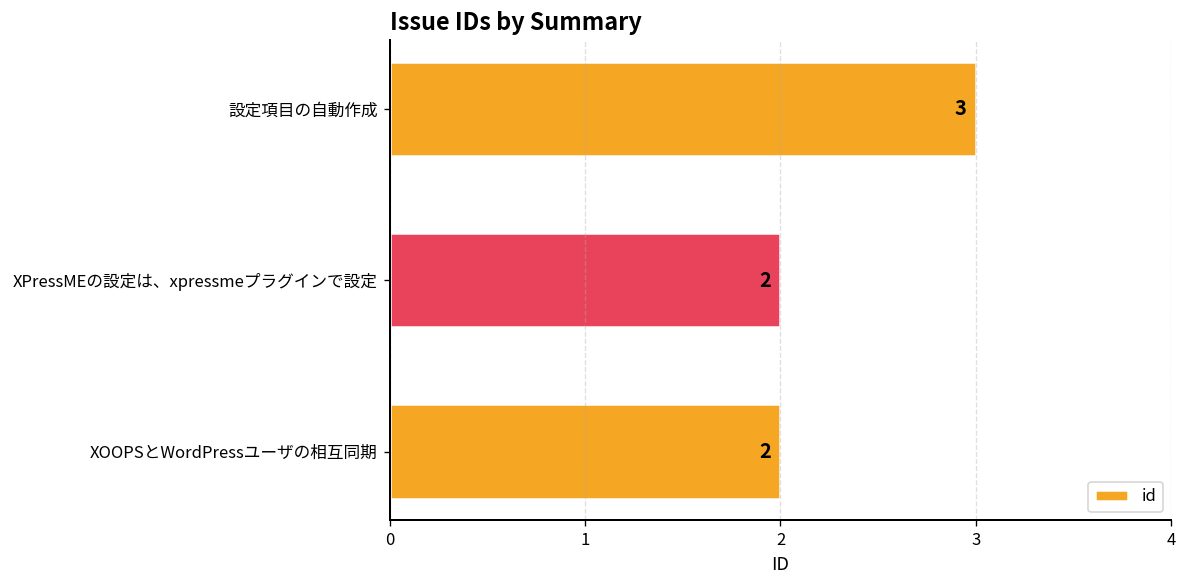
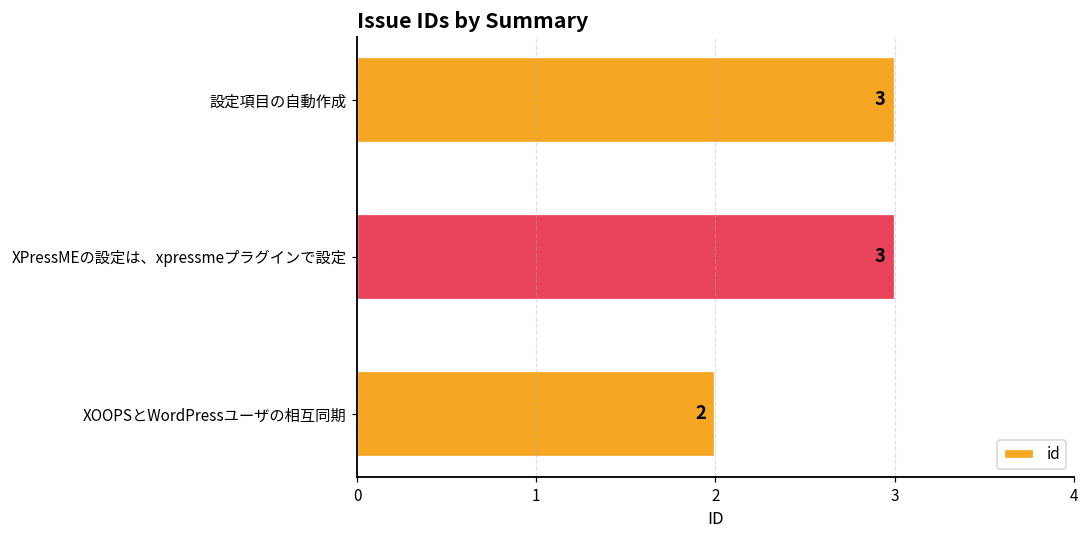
  {
    "設定項目の自動作成": 3,
-   "XPressMEの設定は、xpressmeプラグインで設定": 2,
+   "XPressMEの設定は、xpressmeプラグインで設定": 3,
    "XOOPSとWordPressユーザの相互同期": 2
  }
